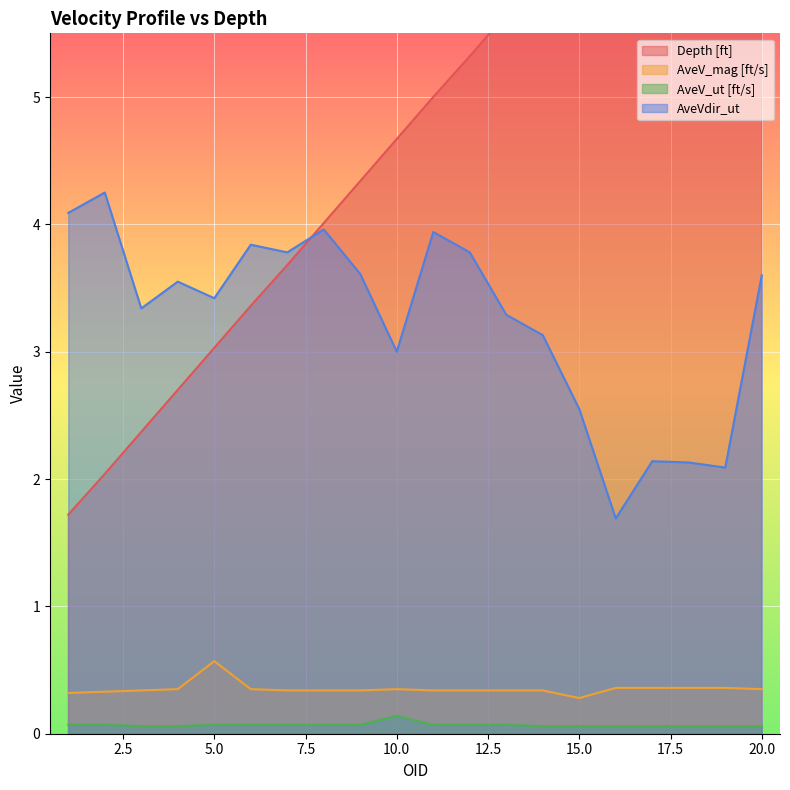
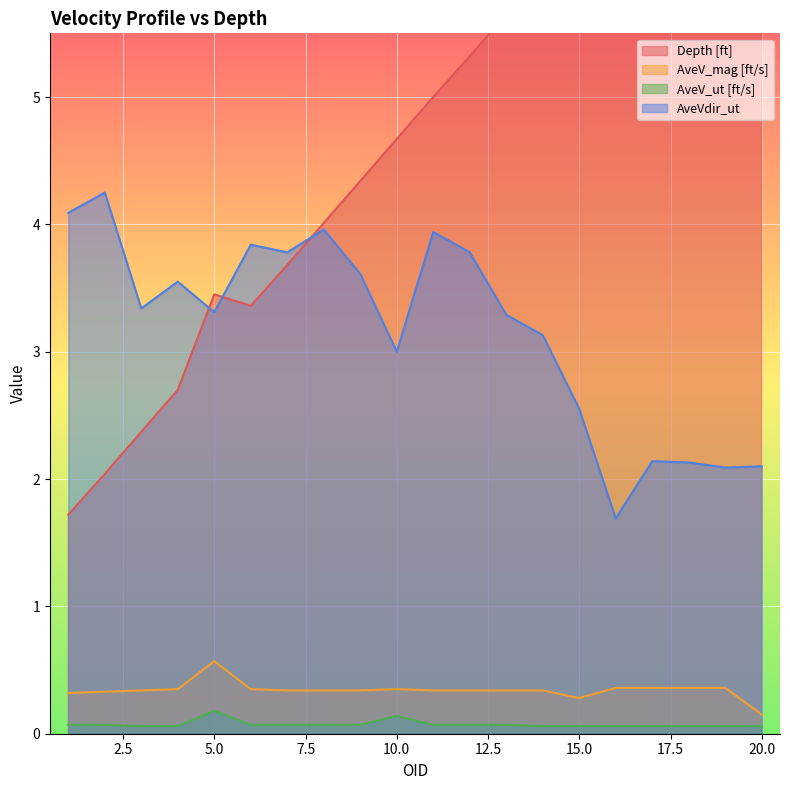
  {
    "Depth [ft]": {
-     "5.0": 3.03,
+     "5.0": 3.45,
      "10.0": 4.67
    },
    "AveV_mag [ft/s]": {
      "5.0": 0.57,
      "10.0": 0.35,
      "15.0": 0.28,
-     "20.0": 0.35
+     "20.0": 0.15
    },
    "AveV_ut [ft/s]": {
-     "5.0": 0.07,
+     "5.0": 0.18,
      "10.0": 0.14,
      "15.0": 0.06,
      "20.0": 0.06
    },
    "AveVdir_ut": {
-     "5.0": 3.42,
+     "5.0": 3.31,
      "10.0": 3.00,
      "15.0": 2.55,
-     "20.0": 3.6
+     "20.0": 2.1
    }
  }
